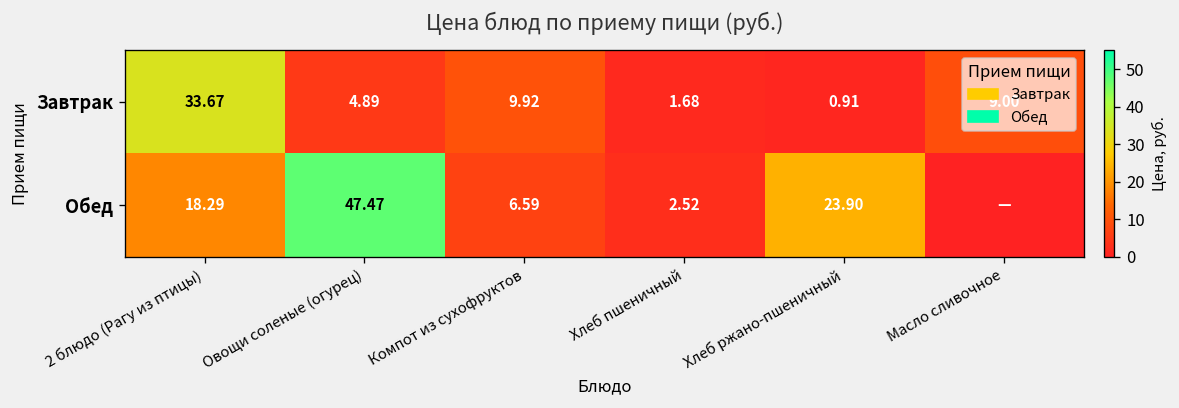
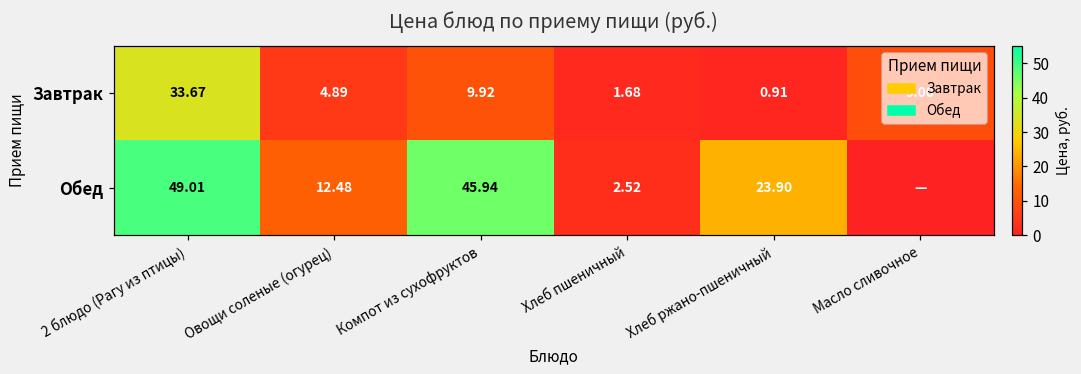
  {
    "Завтрак": {
      "2 блюдо (Рагу из птицы)": 33.67,
      "Овощи соленые (огурец)": 4.89,
      "Компот из сухофруктов": 9.92,
      "Хлеб пшеничный": 1.68,
      "Хлеб ржано-пшеничный": 0.91
    },
    "Обед": {
-     "2 блюдо (Рагу из птицы)": 18.29,
-     "Овощи соленые (огурец)": 47.47,
-     "Компот из сухофруктов": 6.59,
+     "2 блюдо (Рагу из птицы)": 49.01,
+     "Овощи соленые (огурец)": 12.48,
+     "Компот из сухофруктов": 45.94,
      "Хлеб пшеничный": 2.52,
      "Хлеб ржано-пшеничный": 23.90
    }
  }
